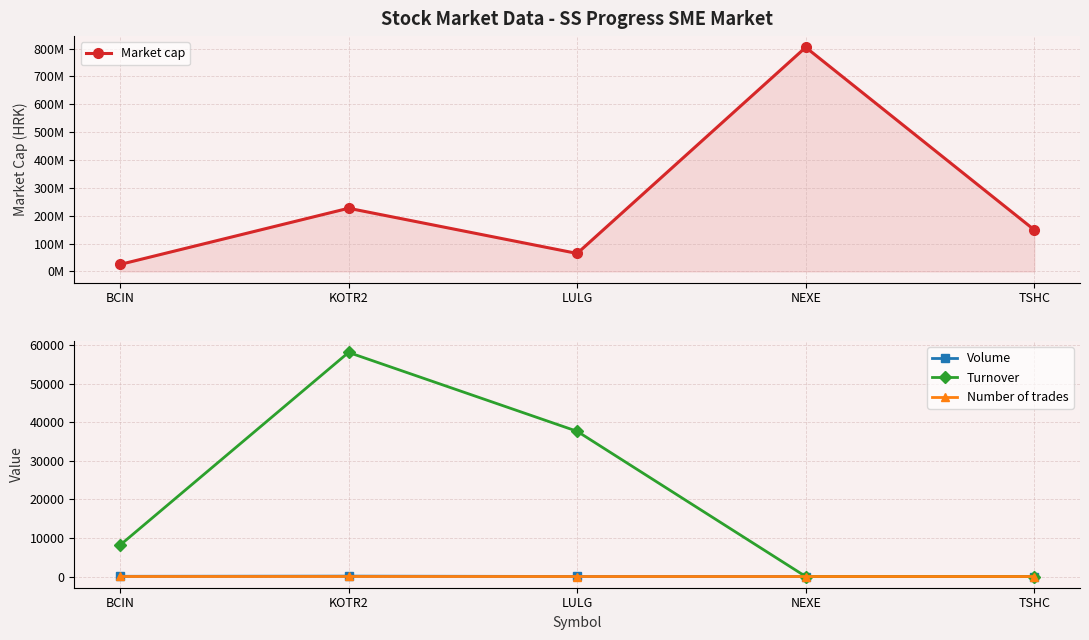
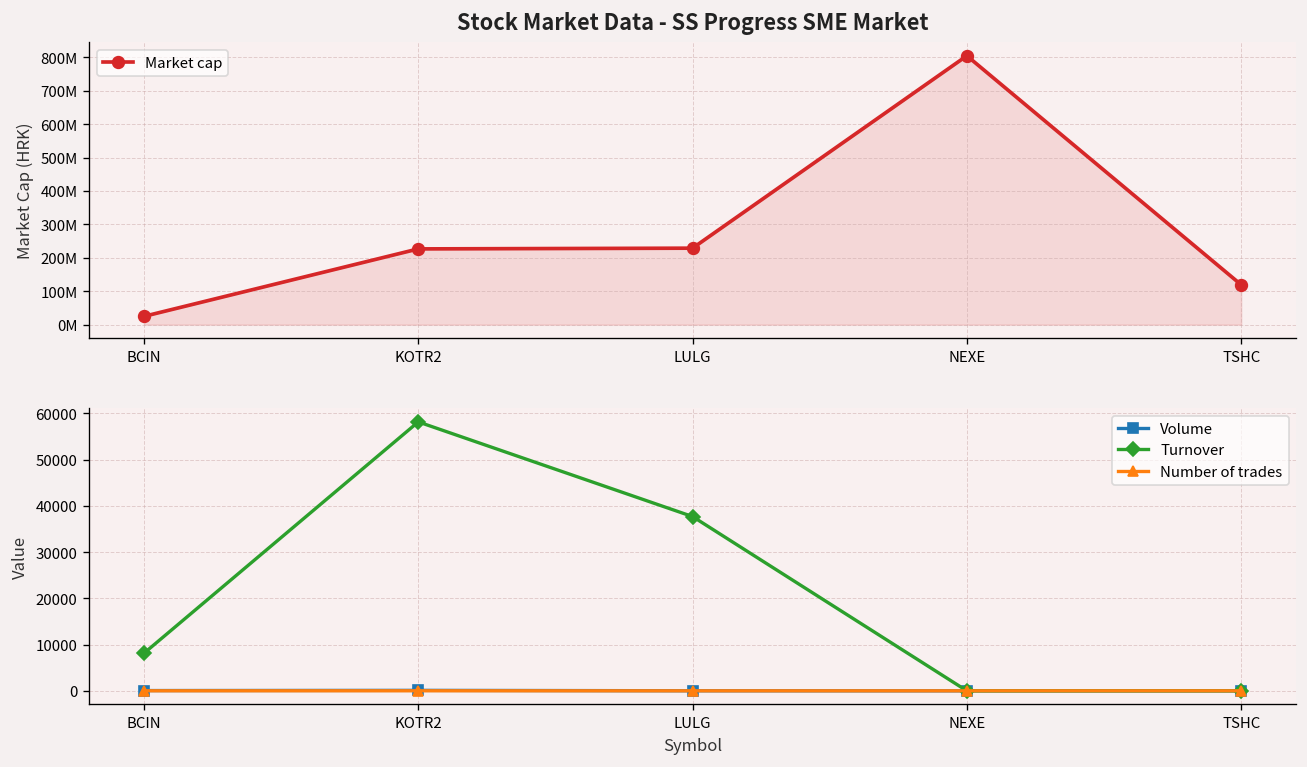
  {
    "Stock Market Data - SS Progress SME Market": {
      "BCIN": 20000000,
      "KOTR2": 230000000,
-     "LULG": 60000000,
+     "LULG": 230000000,
      "NEXE": 800000000,
-     "TSHC": 150000000
+     "TSHC": 120000000
    }
  }
